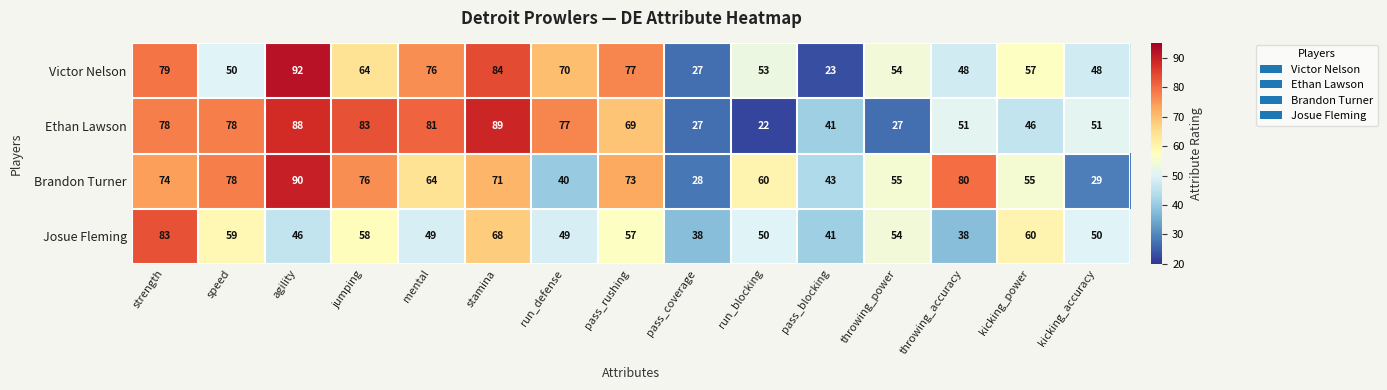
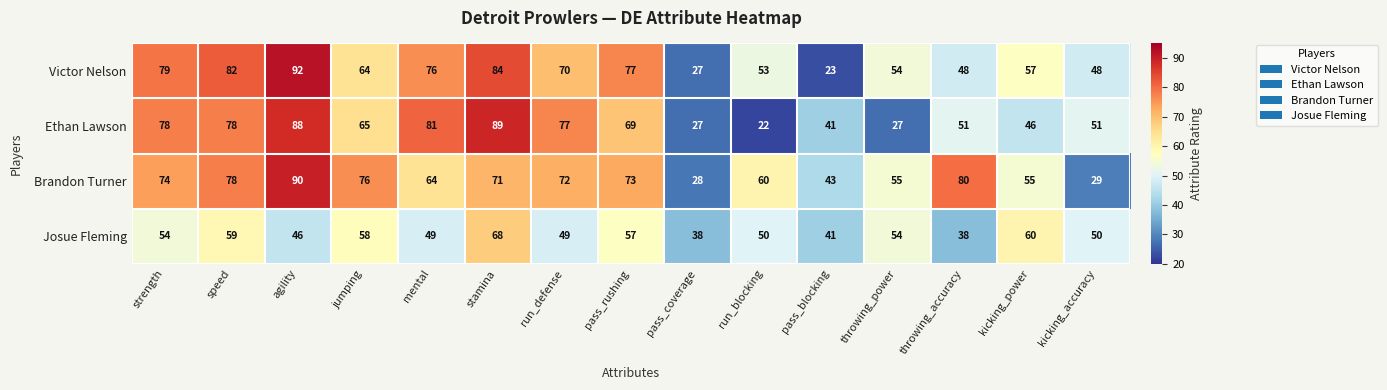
  {
    "Victor Nelson": {
      "strength": 79,
-     "speed": 50,
+     "speed": 82,
      "agility": 92,
      "jumping": 64,
      "mental": 76,
      "stamina": 84,
      "run_defense": 70,
      "pass_rushing": 77,
      "pass_coverage": 27,
      "run_blocking": 53,
      "pass_blocking": 23,
      "throwing_power": 54,
      "throwing_accuracy": 48,
      "kicking_power": 57,
      "kicking_accuracy": 48
    },
    "Ethan Lawson": {
      "strength": 78,
      "speed": 78,
      "agility": 88,
-     "jumping": 83,
+     "jumping": 65,
      "mental": 81,
      "stamina": 89,
      "run_defense": 77,
      "pass_rushing": 69,
      "pass_coverage": 27,
      "run_blocking": 22,
      "pass_blocking": 41,
      "throwing_power": 27,
      "throwing_accuracy": 51,
      "kicking_power": 46,
      "kicking_accuracy": 51
    },
    "Brandon Turner": {
      "strength": 74,
      "speed": 78,
      "agility": 90,
      "jumping": 76,
      "mental": 64,
      "stamina": 71,
-     "run_defense": 40,
+     "run_defense": 72,
      "pass_rushing": 73,
      "pass_coverage": 28,
      "run_blocking": 60,
      "pass_blocking": 43,
      "throwing_power": 55,
      "throwing_accuracy": 80,
      "kicking_power": 55,
      "kicking_accuracy": 29
    },
    "Josue Fleming": {
-     "strength": 83,
+     "strength": 54,
      "speed": 59,
      "agility": 46,
      "jumping": 58,
      "mental": 49,
      "stamina": 68,
      "run_defense": 49,
      "pass_rushing": 57,
      "pass_coverage": 38,
      "run_blocking": 50,
      "pass_blocking": 41,
      "throwing_power": 54,
      "throwing_accuracy": 38,
      "kicking_power": 60,
      "kicking_accuracy": 50
    }
  }
